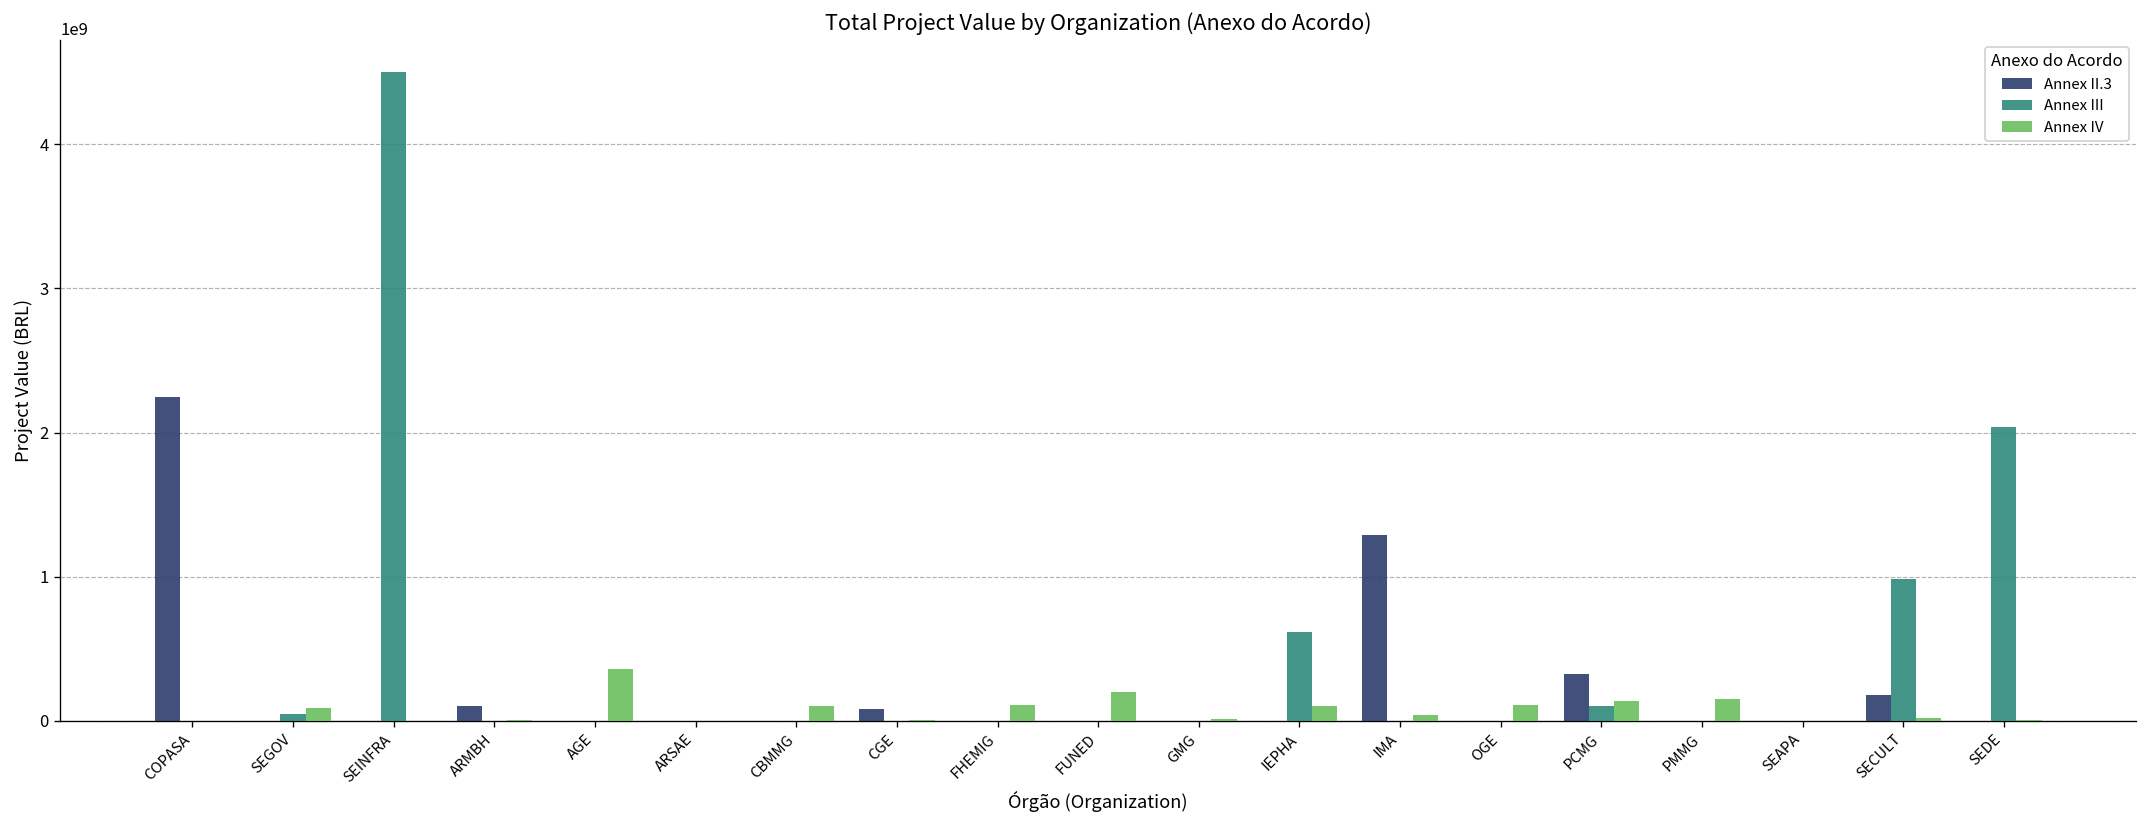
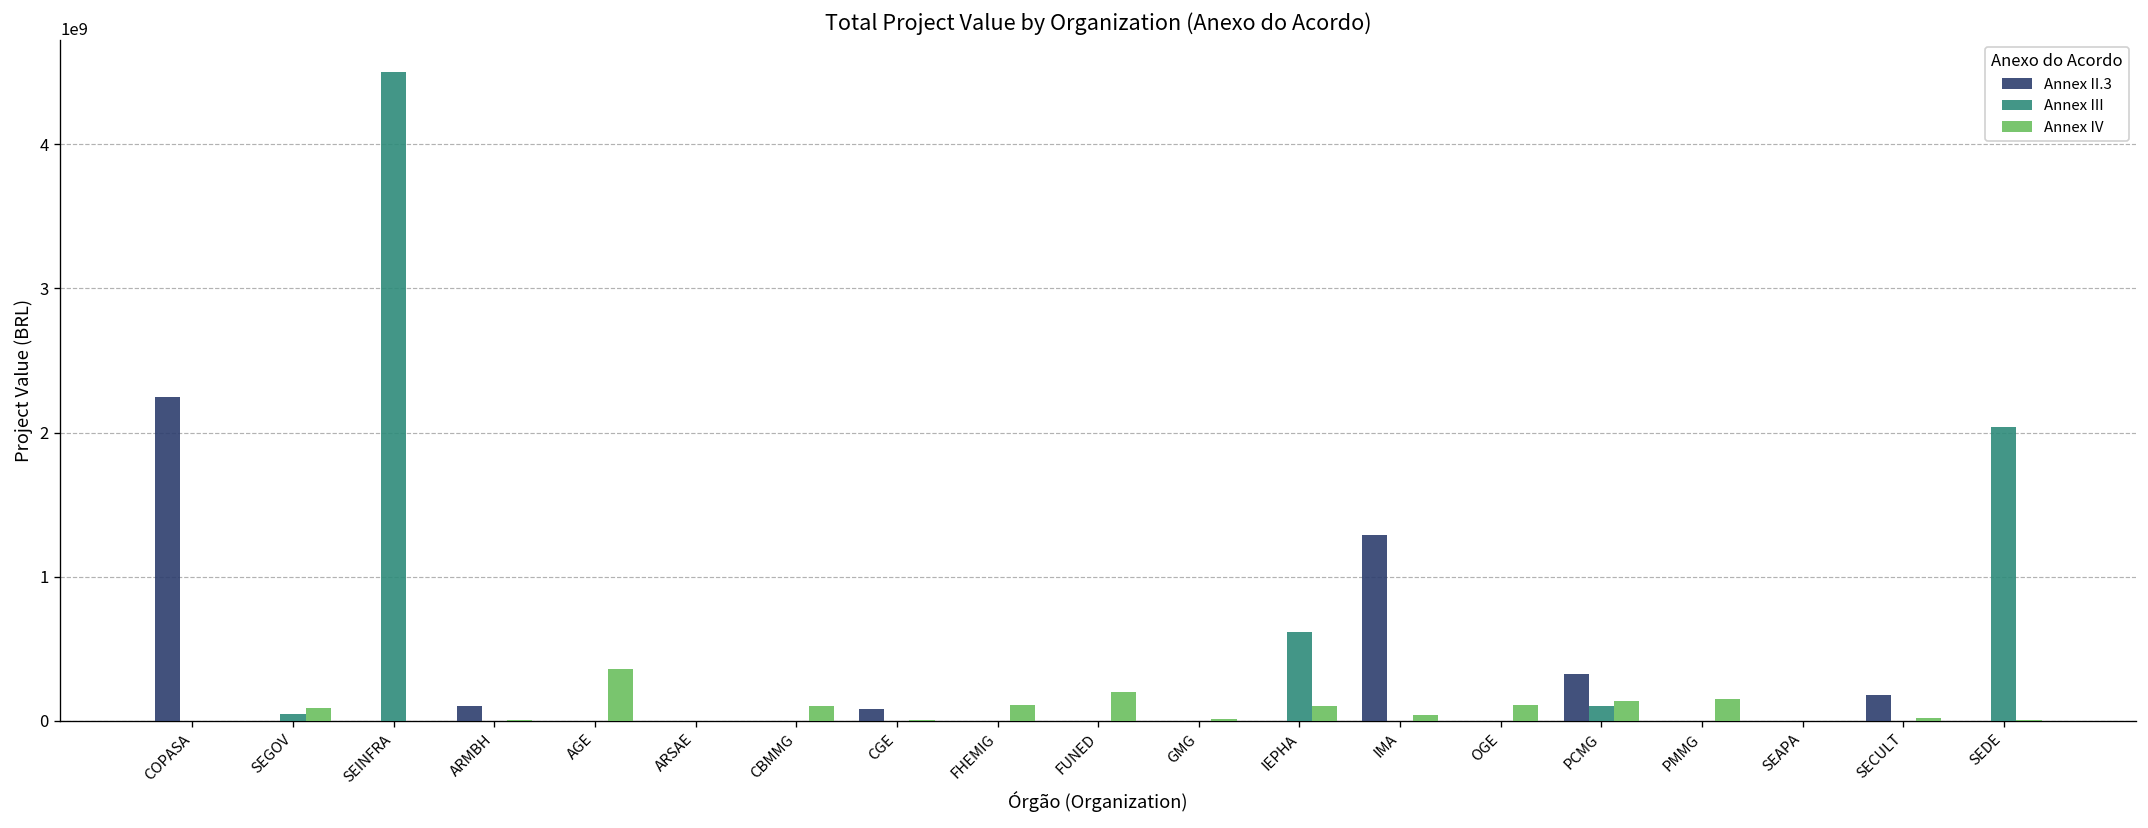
  {
    "Annex II.3": {
      "COPASA": 2250000000,
      "SEGOV": 0,
      "SEINFRA": 0,
      "ARMBH": 100000000,
      "AGE": 0,
      "ARSAE": 0,
      "CBMMG": 0,
      "CGE": 80000000,
      "FHEMIG": 0,
      "FUNED": 0,
      "GMG": 0,
      "IEPHA": 0,
      "IMA": 1290000000,
      "OGE": 0,
      "PCMG": 330000000,
      "PMMG": 0,
      "SEAPA": 0,
      "SECULT": 180000000,
      "SEDE": 0
    },
    "Annex III": {
      "COPASA": 0,
      "SEGOV": 50000000,
      "SEINFRA": 4500000000,
      "ARMBH": 0,
      "AGE": 0,
      "ARSAE": 0,
      "CBMMG": 0,
      "CGE": 0,
      "FHEMIG": 0,
      "FUNED": 0,
      "GMG": 0,
      "IEPHA": 620000000,
      "IMA": 0,
      "OGE": 0,
      "PCMG": 110000000,
      "PMMG": 0,
      "SEAPA": 0,
-     "SECULT": 980000000,
+     "SECULT": 0,
      "SEDE": 2040000000
    },
    "Annex IV": {
      "COPASA": 0,
      "SEGOV": 90000000,
      "SEINFRA": 0,
      "AGE": 360000000,
      "CBMMG": 100000000,
      "FHEMIG": 110000000,
      "FUNED": 200000000,
      "IEPHA": 100000000,
      "IMA": 40000000,
      "OGE": 110000000,
      "PCMG": 140000000,
      "PMMG": 150000000
    }
  }
